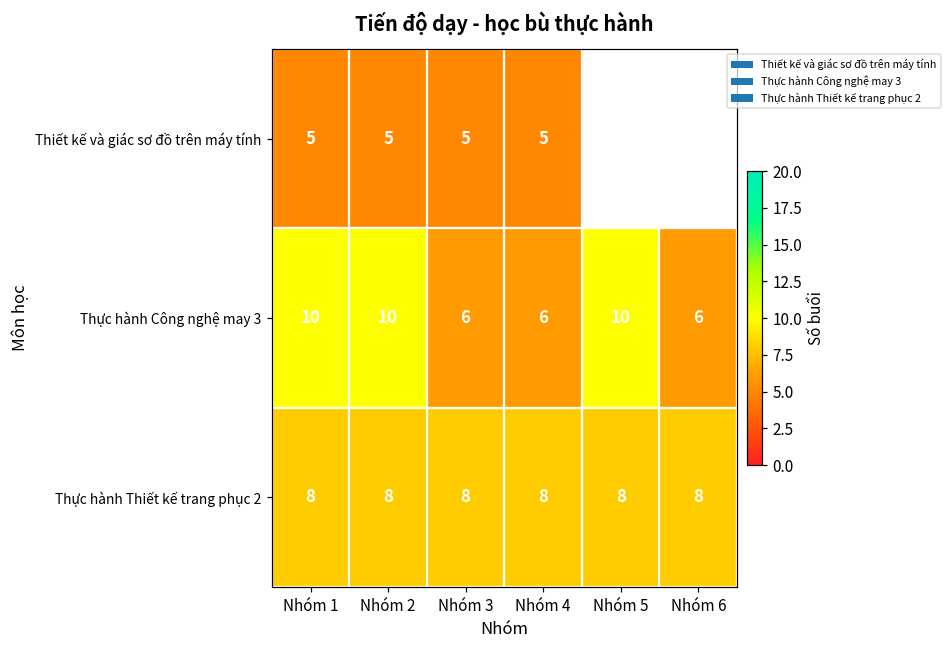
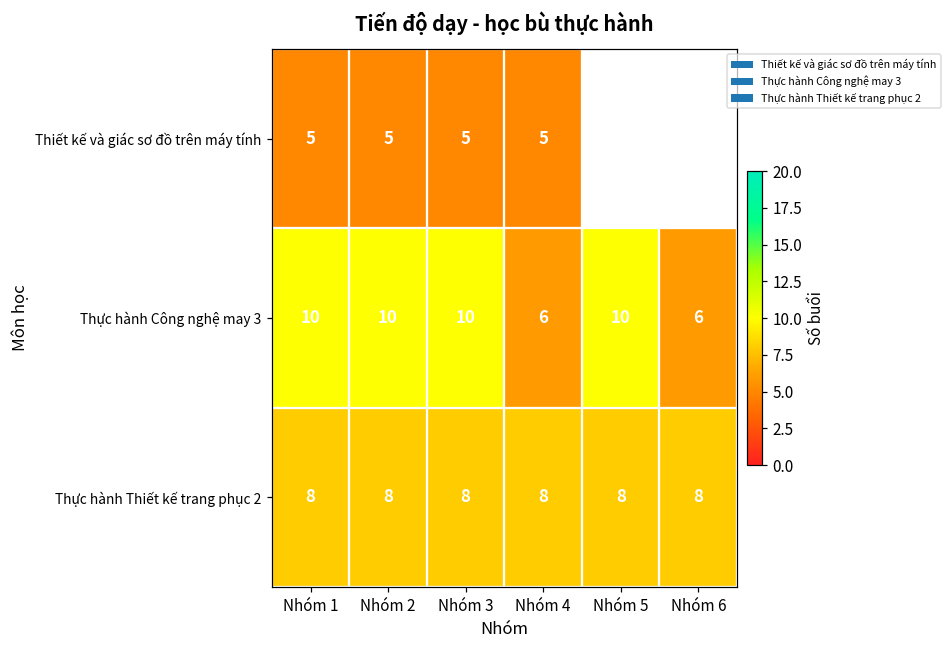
  {
    "Thiết kế và giác sơ đồ trên máy tính": {
      "Nhóm 1": 5,
      "Nhóm 2": 5,
      "Nhóm 3": 5,
      "Nhóm 4": 5
    },
    "Thực hành Công nghệ may 3": {
      "Nhóm 1": 10,
      "Nhóm 2": 10,
-     "Nhóm 3": 6,
+     "Nhóm 3": 10,
      "Nhóm 4": 6,
      "Nhóm 5": 10,
      "Nhóm 6": 6
    },
    "Thực hành Thiết kế trang phục 2": {
      "Nhóm 1": 8,
      "Nhóm 2": 8,
      "Nhóm 3": 8,
      "Nhóm 4": 8,
      "Nhóm 5": 8,
      "Nhóm 6": 8
    }
  }
